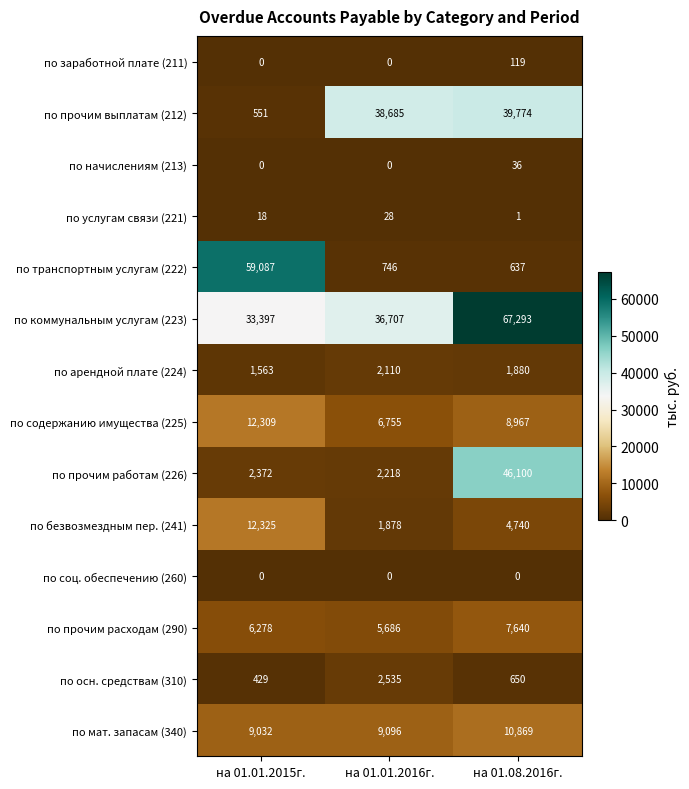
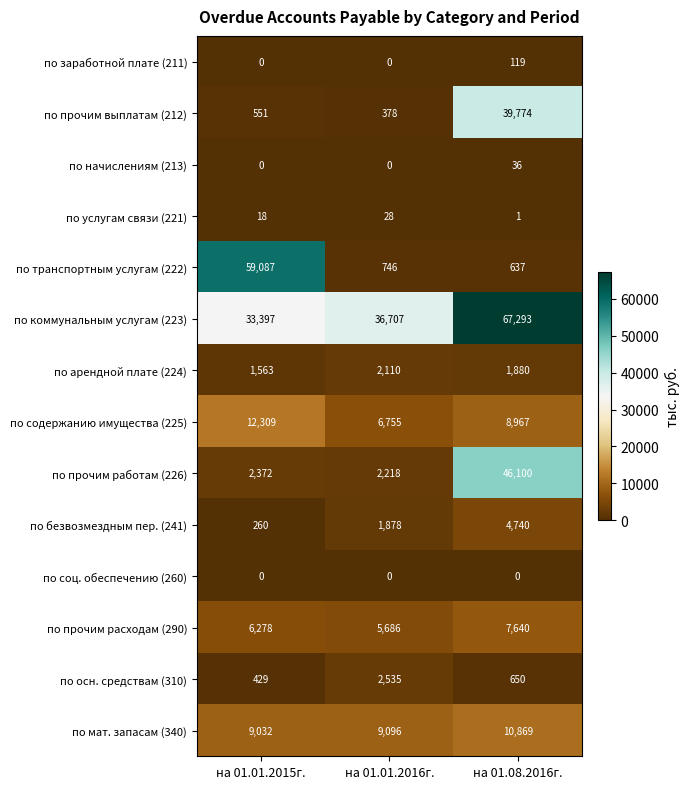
  {
    "по заработной плате (211)": {
      "на 01.01.2015г.": "0",
      "на 01.01.2016г.": "0",
      "на 01.08.2016г.": "119"
    },
    "по прочим выплатам (212)": {
      "на 01.01.2015г.": "551",
-     "на 01.01.2016г.": "38,685",
+     "на 01.01.2016г.": "378",
      "на 01.08.2016г.": "39,774"
    },
    "по начислениям (213)": {
      "на 01.01.2015г.": "0",
      "на 01.01.2016г.": "0",
      "на 01.08.2016г.": "36"
    },
    "по услугам связи (221)": {
      "на 01.01.2015г.": "18",
      "на 01.01.2016г.": "28",
      "на 01.08.2016г.": "1"
    },
    "по транспортным услугам (222)": {
      "на 01.01.2015г.": "59,087",
      "на 01.01.2016г.": "746",
      "на 01.08.2016г.": "637"
    },
    "по коммунальным услугам (223)": {
      "на 01.01.2015г.": "33,397",
      "на 01.01.2016г.": "36,707",
      "на 01.08.2016г.": "67,293"
    },
    "по арендной плате (224)": {
      "на 01.01.2015г.": "1,563",
      "на 01.01.2016г.": "2,110",
      "на 01.08.2016г.": "1,880"
    },
    "по содержанию имущества (225)": {
      "на 01.01.2015г.": "12,309",
      "на 01.01.2016г.": "6,755",
      "на 01.08.2016г.": "8,967"
    },
    "по прочим работам (226)": {
      "на 01.01.2015г.": "2,372",
      "на 01.01.2016г.": "2,218",
      "на 01.08.2016г.": "46,100"
    },
    "по безвозмездным пер. (241)": {
-     "на 01.01.2015г.": "12,325",
+     "на 01.01.2015г.": "260",
      "на 01.01.2016г.": "1,878",
      "на 01.08.2016г.": "4,740"
    },
    "по соц. обеспечению (260)": {
      "на 01.01.2015г.": "0",
      "на 01.01.2016г.": "0",
      "на 01.08.2016г.": "0"
    },
    "по прочим расходам (290)": {
      "на 01.01.2015г.": "6,278",
      "на 01.01.2016г.": "5,686",
      "на 01.08.2016г.": "7,640"
    },
    "по осн. средствам (310)": {
      "на 01.01.2015г.": "429",
      "на 01.01.2016г.": "2,535",
      "на 01.08.2016г.": "650"
    },
    "по мат. запасам (340)": {
      "на 01.01.2015г.": "9,032",
      "на 01.01.2016г.": "9,096",
      "на 01.08.2016г.": "10,869"
    }
  }
